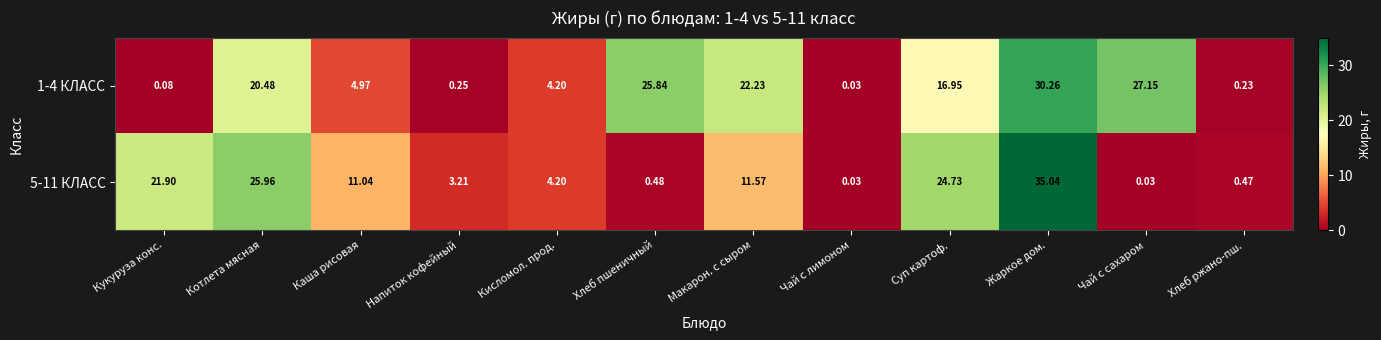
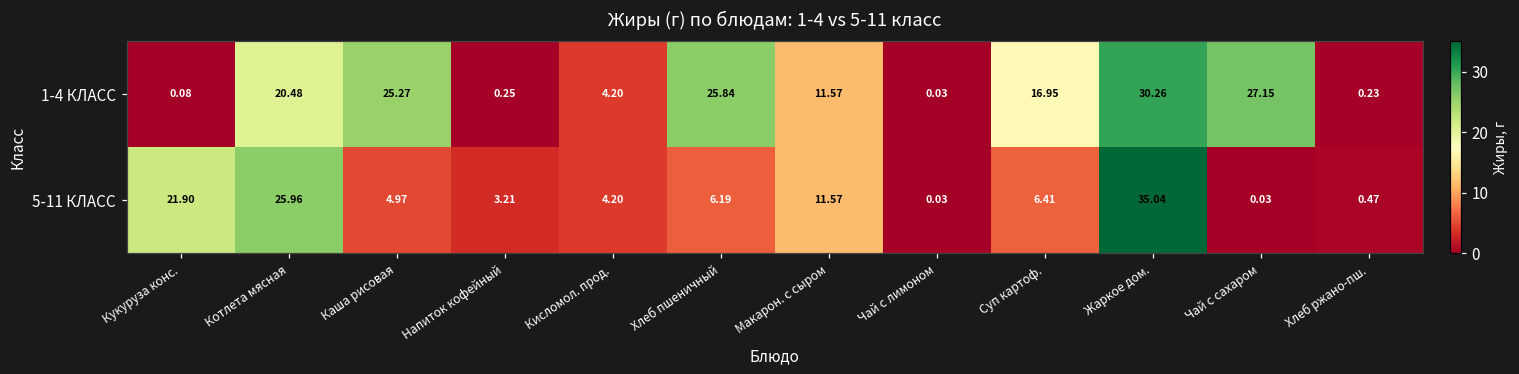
  {
    "1-4 КЛАСС": {
      "Кукуруза конс.": 0.08,
      "Котлета мясная": 20.48,
-     "Каша рисовая": 4.97,
+     "Каша рисовая": 25.27,
      "Напиток кофейный": 0.25,
      "Кисломол. прод.": 4.20,
      "Хлеб пшеничный": 25.84,
-     "Макарон. с сыром": 22.23,
+     "Макарон. с сыром": 11.57,
      "Чай с лимоном": 0.03,
      "Суп картоф.": 16.95,
      "Жаркое дом.": 30.26,
      "Чай с сахаром": 27.15,
      "Хлеб ржано-пш.": 0.23
    },
    "5-11 КЛАСС": {
      "Кукуруза конс.": 21.90,
      "Котлета мясная": 25.96,
-     "Каша рисовая": 11.04,
+     "Каша рисовая": 4.97,
      "Напиток кофейный": 3.21,
      "Кисломол. прод.": 4.20,
-     "Хлеб пшеничный": 0.48,
+     "Хлеб пшеничный": 6.19,
      "Макарон. с сыром": 11.57,
      "Чай с лимоном": 0.03,
-     "Суп картоф.": 24.73,
+     "Суп картоф.": 6.41,
      "Жаркое дом.": 35.04,
      "Чай с сахаром": 0.03,
      "Хлеб ржано-пш.": 0.47
    }
  }
